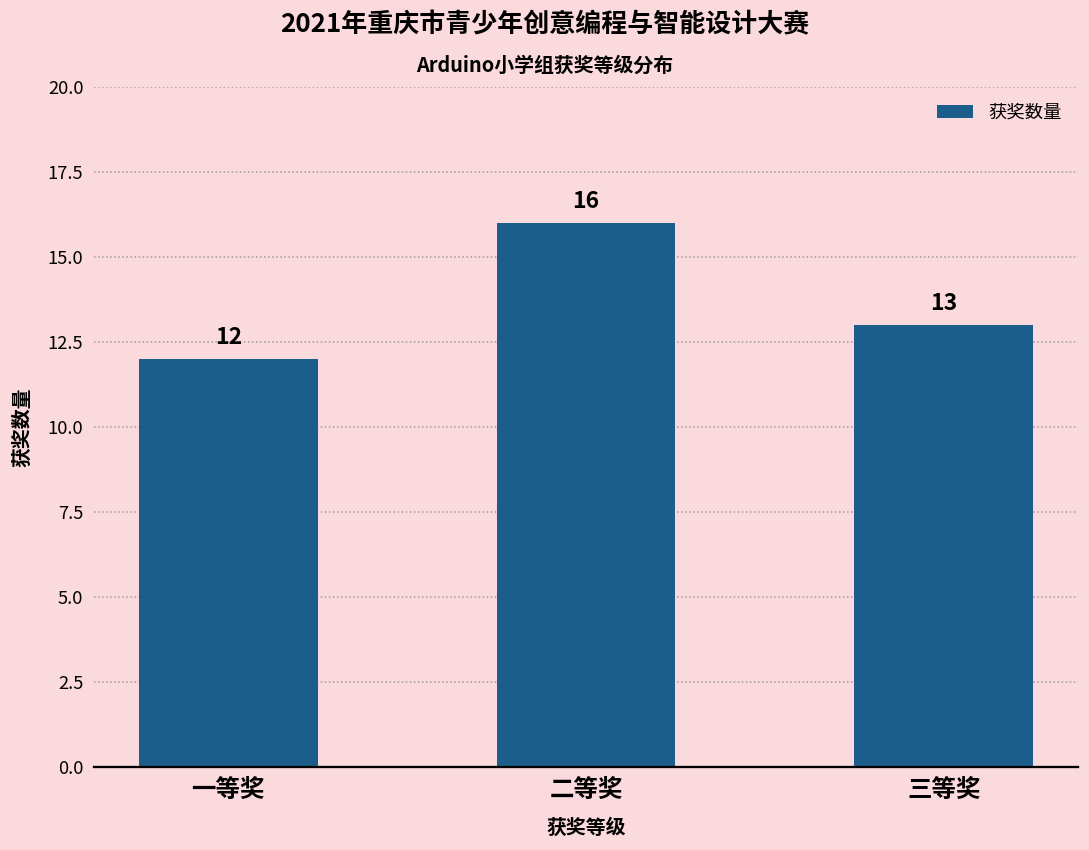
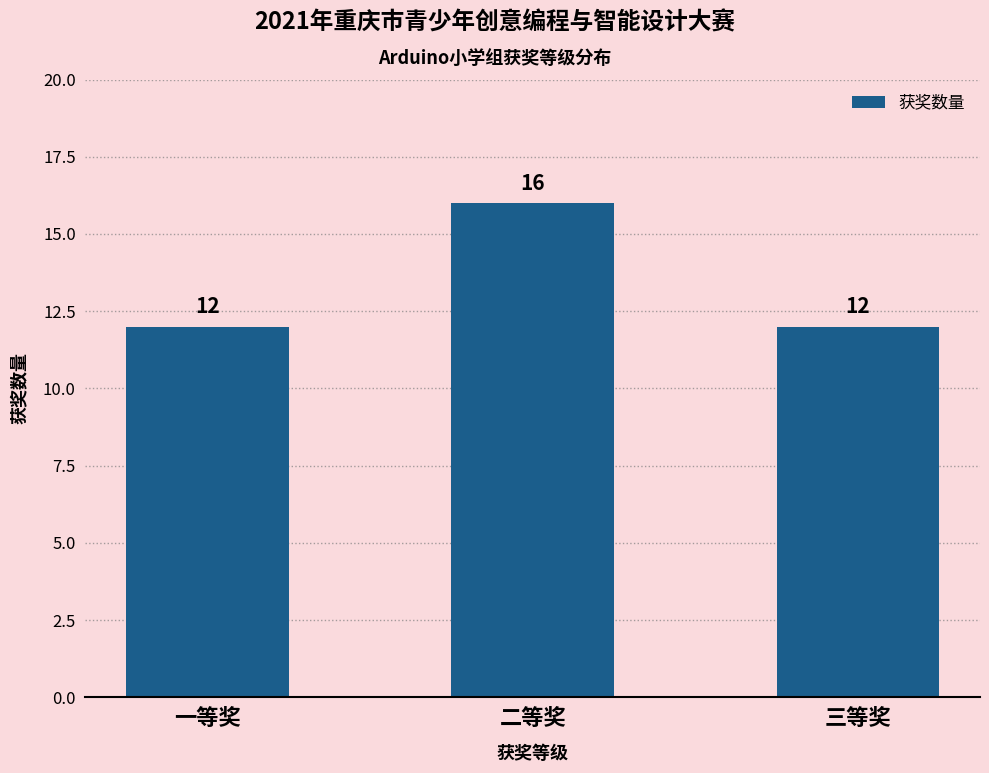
  {
    "一等奖": 12,
    "二等奖": 16,
-   "三等奖": 13
+   "三等奖": 12
  }
